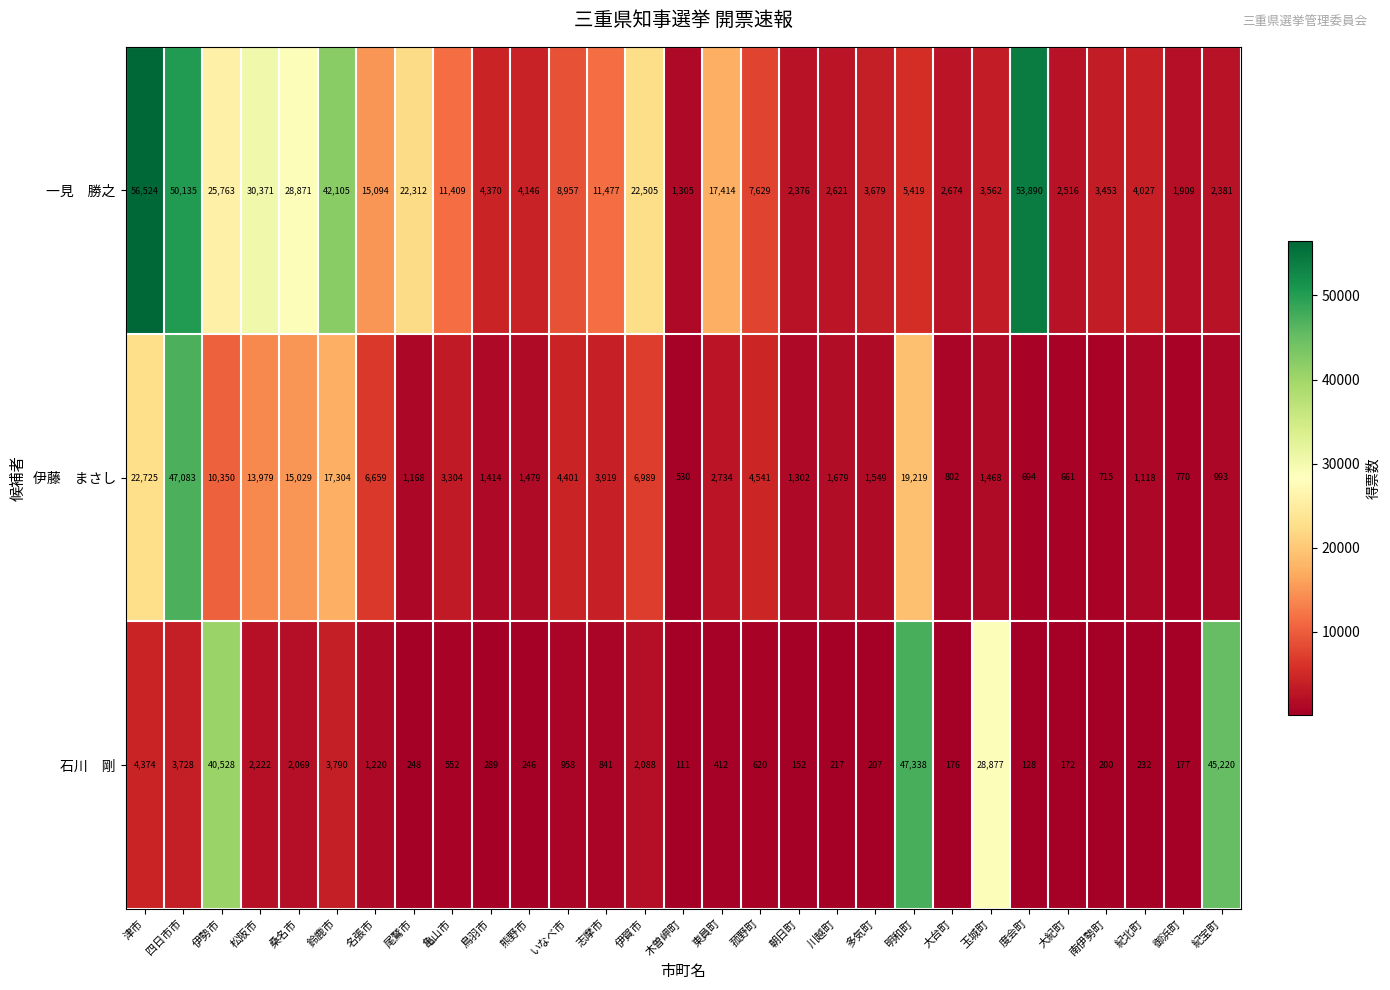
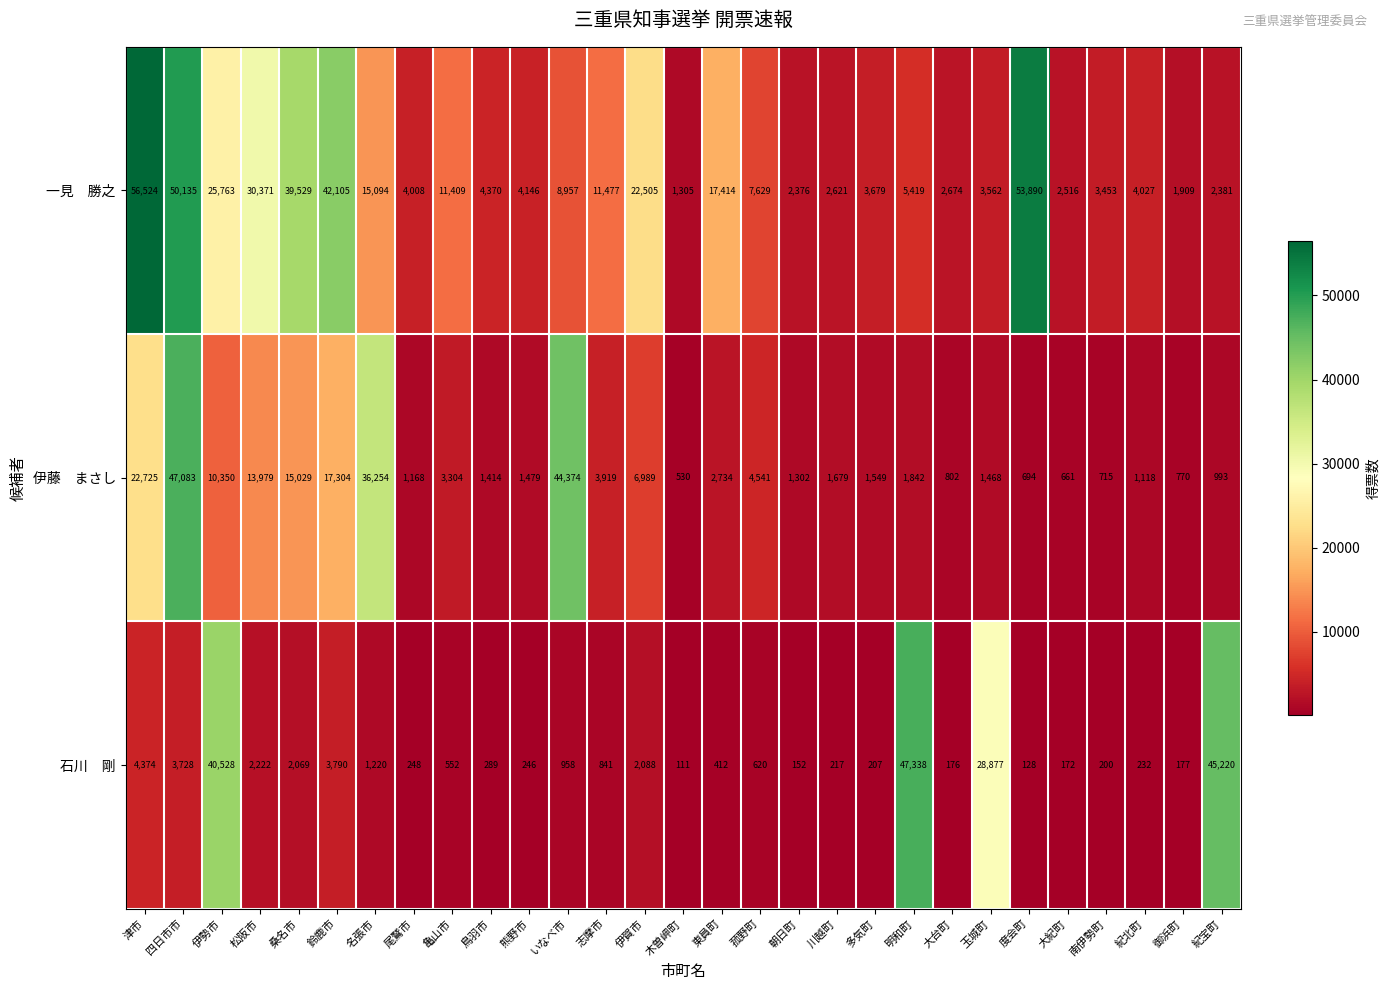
  {
    "一見 勝之": {
      "津市": "56,524",
      "四日市市": "50,135",
      "伊勢市": "25,763",
      "松阪市": "30,371",
-     "桑名市": "28,871",
+     "桑名市": "39,529",
      "鈴鹿市": "42,105",
      "名張市": "15,094",
-     "尾鷲市": "22,312",
+     "尾鷲市": "4,008",
      "亀山市": "11,409",
      "鳥羽市": "4,370",
      "熊野市": "4,146",
      "いなべ市": "8,957",
      "志摩市": "11,477",
      "伊賀市": "22,505",
      "木曽岬町": "1,305",
      "東員町": "17,414",
      "菰野町": "7,629",
      "朝日町": "2,376",
      "川越町": "2,621",
      "多気町": "3,679",
      "明和町": "5,419",
      "大台町": "2,674",
      "玉城町": "3,562",
      "度会町": "53,890",
      "大紀町": "2,516",
      "南伊勢町": "3,453",
      "紀北町": "4,027",
      "御浜町": "1,909",
      "紀宝町": "2,381"
    },
    "伊藤 まさし": {
      "津市": "22,725",
      "四日市市": "47,083",
      "伊勢市": "10,350",
      "松阪市": "13,979",
      "桑名市": "15,029",
      "鈴鹿市": "17,304",
-     "名張市": "6,659",
+     "名張市": "36,254",
      "尾鷲市": "1,168",
      "亀山市": "3,304",
      "鳥羽市": "1,414",
      "熊野市": "1,479",
-     "いなべ市": "4,401",
+     "いなべ市": "44,374",
      "志摩市": "3,919",
      "伊賀市": "6,989",
      "木曽岬町": "530",
      "東員町": "2,734",
      "菰野町": "4,541",
      "朝日町": "1,302",
      "川越町": "1,679",
      "多気町": "1,549",
-     "明和町": "19,219",
+     "明和町": "1,842",
      "大台町": "802",
      "玉城町": "1,468",
      "度会町": "694",
      "大紀町": "661",
      "南伊勢町": "715",
      "紀北町": "1,118",
      "御浜町": "770",
      "紀宝町": "993"
    },
    "石川 剛": {
      "津市": "4,374",
      "四日市市": "3,728",
      "伊勢市": "40,528",
      "松阪市": "2,222",
      "桑名市": "2,069",
      "鈴鹿市": "3,790",
      "名張市": "1,220",
      "尾鷲市": "248",
      "亀山市": "552",
      "鳥羽市": "289",
      "熊野市": "246",
      "いなべ市": "958",
      "志摩市": "841",
      "伊賀市": "2,088",
      "木曽岬町": "111",
      "東員町": "412",
      "菰野町": "620",
      "朝日町": "152",
      "川越町": "217",
      "多気町": "207",
      "明和町": "47,338",
      "大台町": "176",
      "玉城町": "28,877",
      "度会町": "128",
      "大紀町": "172",
      "南伊勢町": "200",
      "紀北町": "232",
      "御浜町": "177",
      "紀宝町": "45,220"
    }
  }
